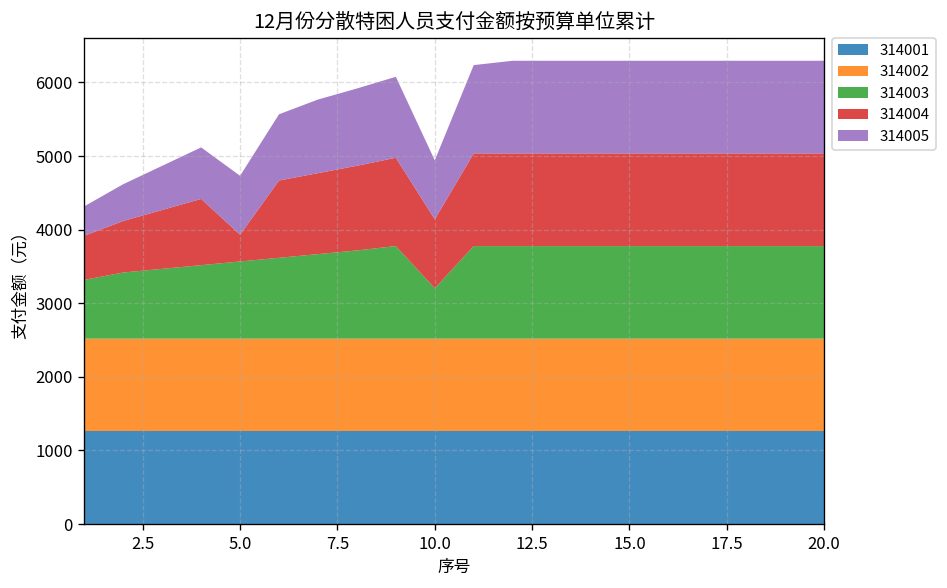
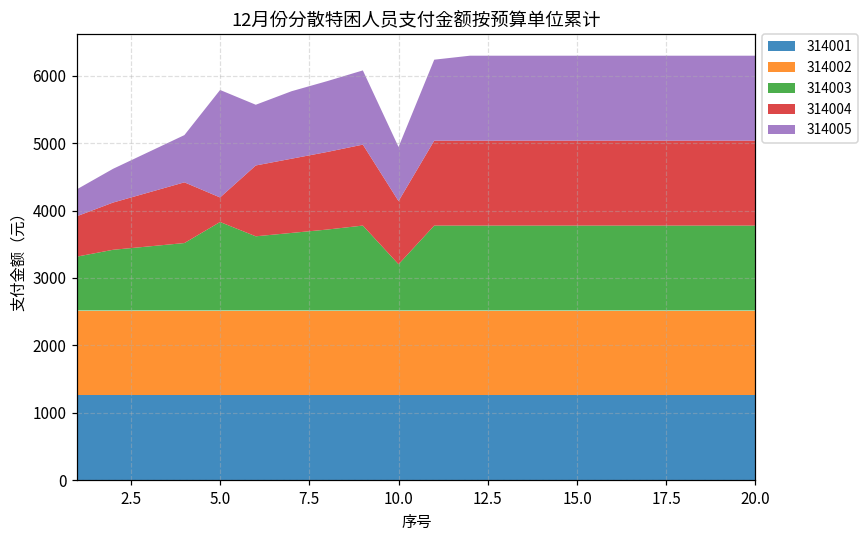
  {
    "314001": {
      "5.0": 1300,
      "10.0": 1300,
      "15.0": 1300,
      "20.0": 1300
    },
    "314002": {
      "5.0": 1300,
      "10.0": 1300,
      "15.0": 1300,
      "20.0": 1300
    },
    "314003": {
-     "5.0": 1100,
+     "5.0": 1300,
      "10.0": 700,
      "15.0": 1300,
      "20.0": 1300
    },
    "314004": {
      "5.0": 400,
      "10.0": 900,
      "15.0": 1300,
      "20.0": 1300
    },
    "314005": {
-     "5.0": 800,
+     "5.0": 1600,
      "10.0": 800,
      "15.0": 1300,
      "20.0": 1300
    }
  }
